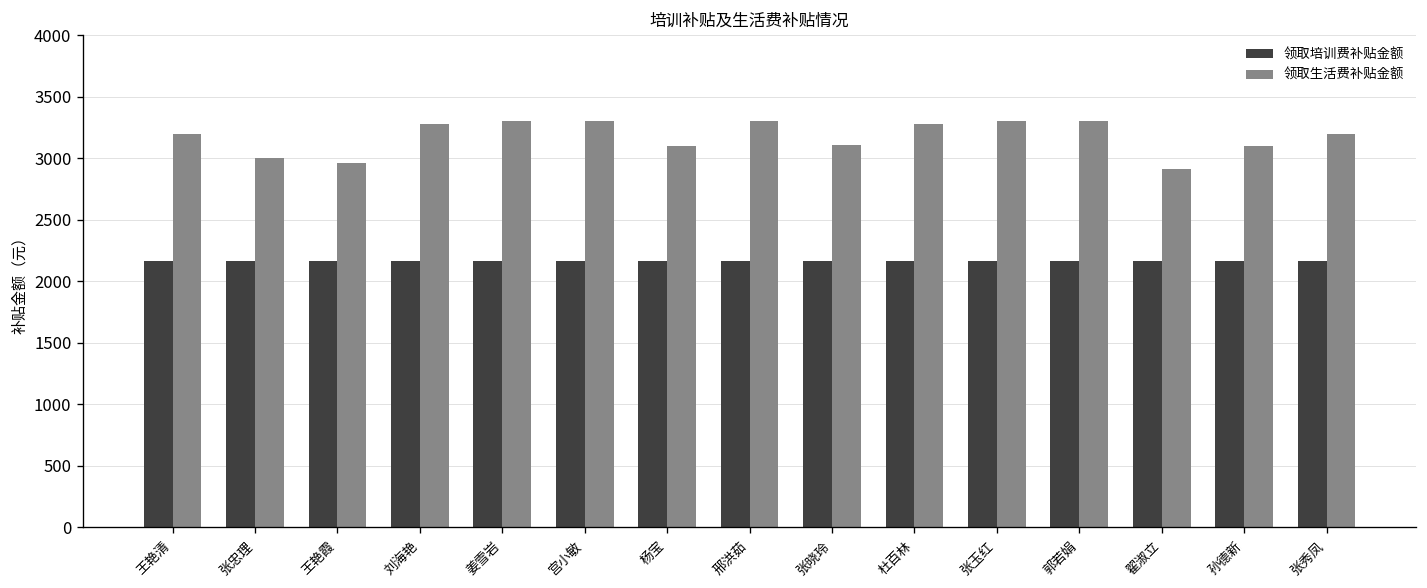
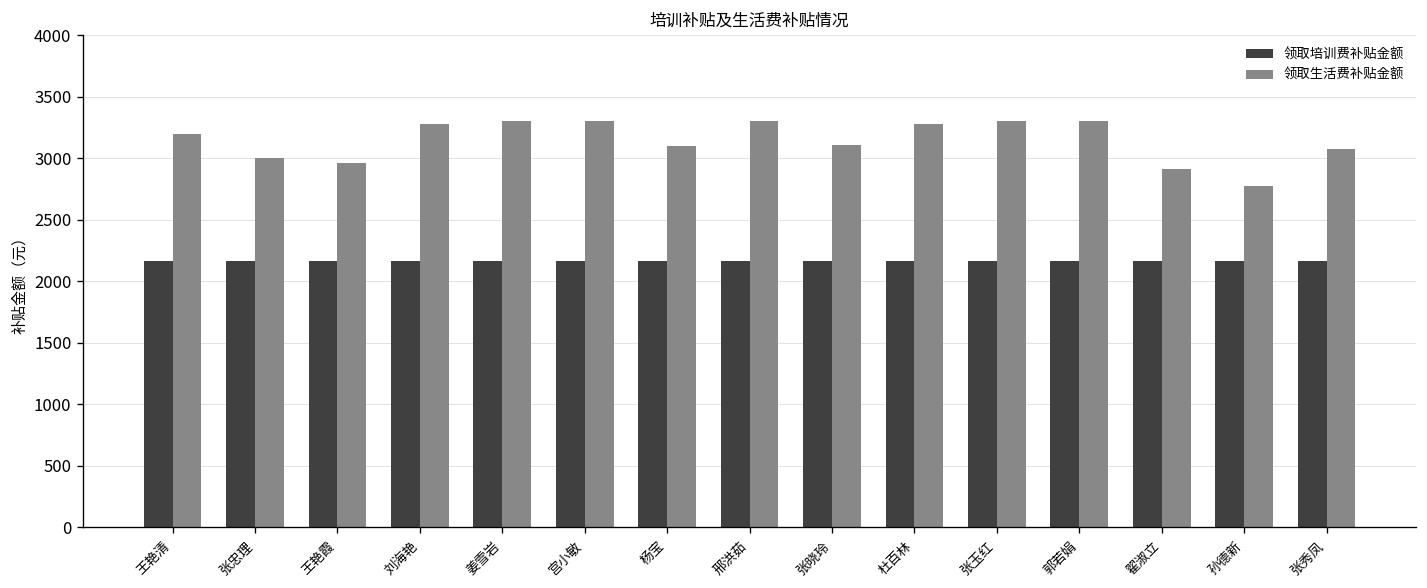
  {
    "领取培训费补贴金额": {
      "王艳清": 2160,
      "张忠理": 2160,
      "王艳霞": 2160,
      "刘海艳": 2160,
      "姜雪岩": 2160,
      "宫小敏": 2160,
      "杨宝": 2160,
      "邢洪茹": 2160,
      "张晓玲": 2160,
      "杜百林": 2160,
      "张玉红": 2160,
      "郭若娟": 2160,
      "翟淑立": 2160,
      "孙德新": 2160,
      "张秀凤": 2160
    },
    "领取生活费补贴金额": {
      "王艳清": 3200,
      "张忠理": 3000,
      "王艳霞": 2960,
      "刘海艳": 3280,
      "姜雪岩": 3300,
      "宫小敏": 3300,
      "杨宝": 3100,
      "邢洪茹": 3300,
      "张晓玲": 3100,
      "杜百林": 3280,
      "张玉红": 3300,
      "郭若娟": 3300,
      "翟淑立": 2920,
-     "孙德新": 3100,
-     "张秀凤": 3200
+     "孙德新": 2770,
+     "张秀凤": 3070
    }
  }
